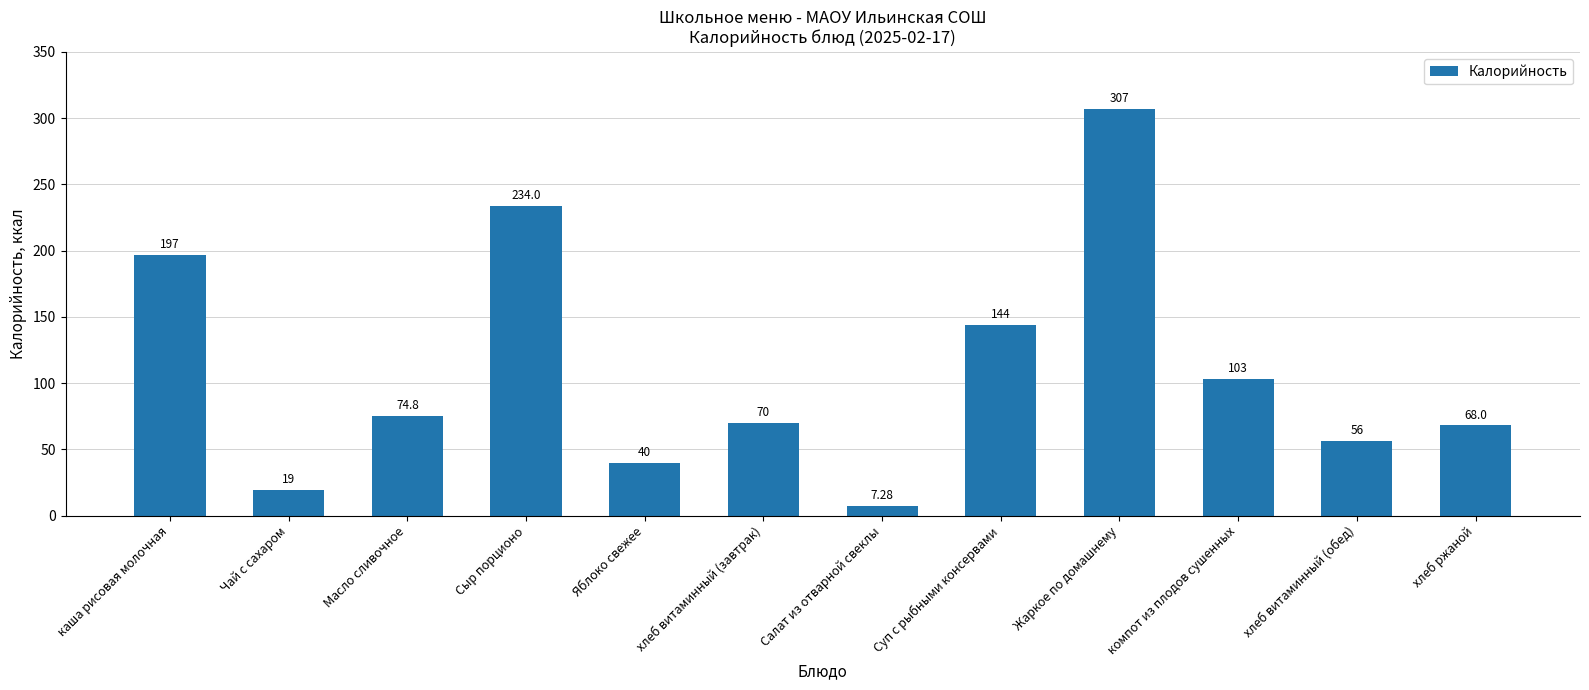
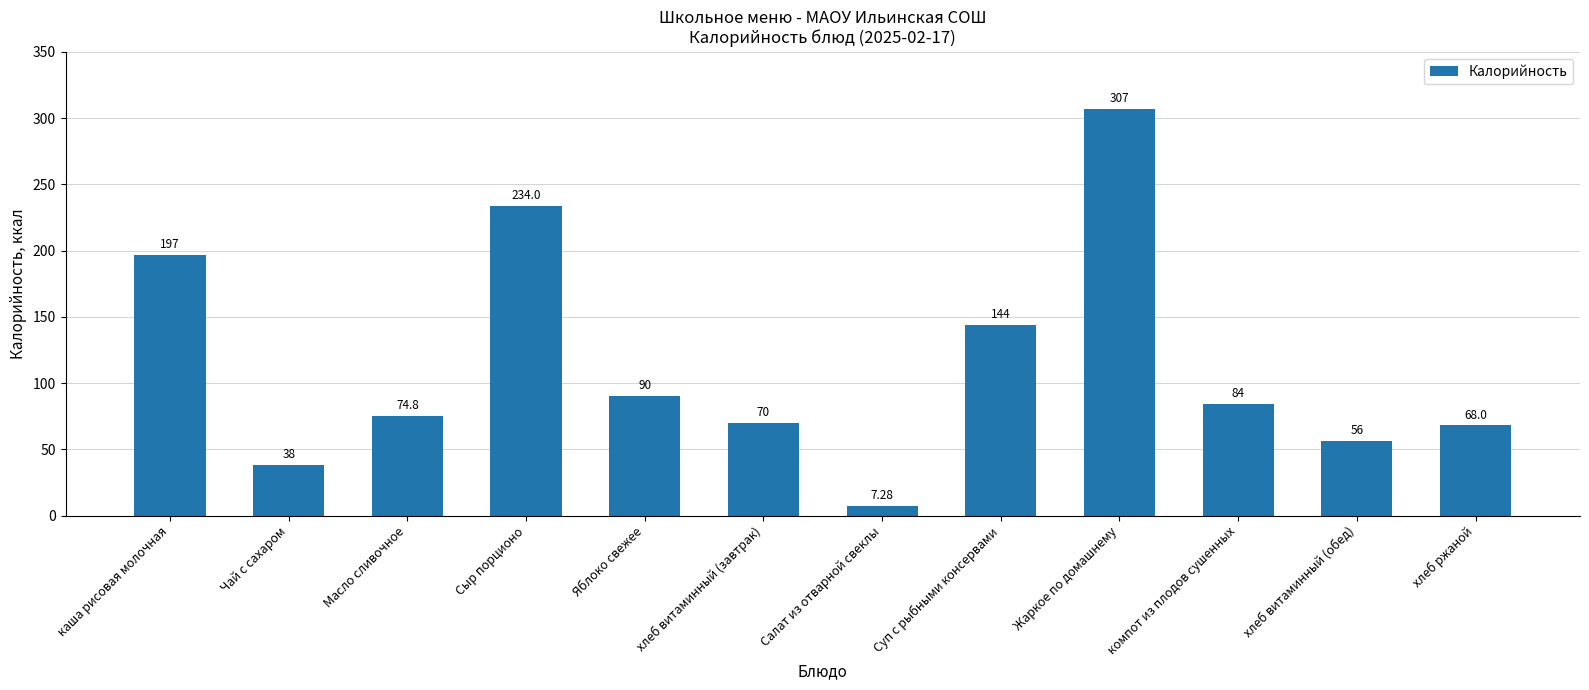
  {
    "каша рисовая молочная": 197,
-   "Чай с сахаром": 19,
+   "Чай с сахаром": 38,
    "Масло сливочное": 74.8,
    "Сыр порционо": 234.0,
-   "Яблоко свежее": 40,
+   "Яблоко свежее": 90,
    "хлеб витаминный (завтрак)": 70,
    "Салат из отварной свеклы": 7.28,
    "Суп с рыбными консервами": 144,
    "Жаркое по домашнему": 307,
-   "компот из плодов сушенных": 103,
+   "компот из плодов сушенных": 84,
    "хлеб витаминный (обед)": 56,
    "хлеб ржаной": 68.0
  }
